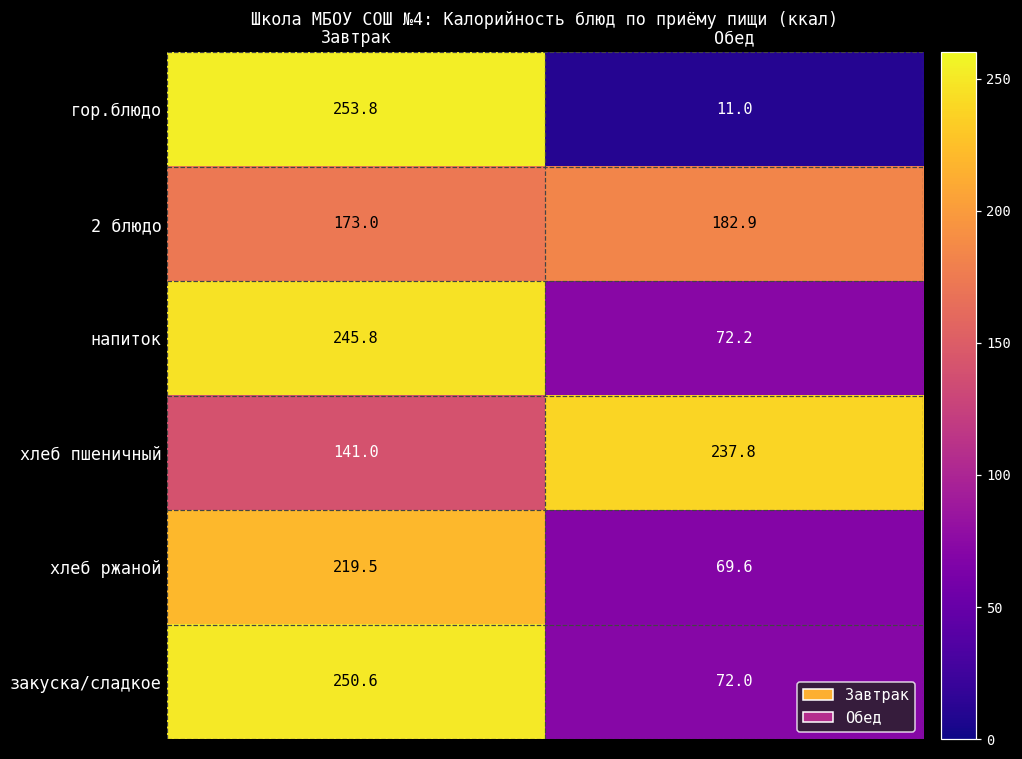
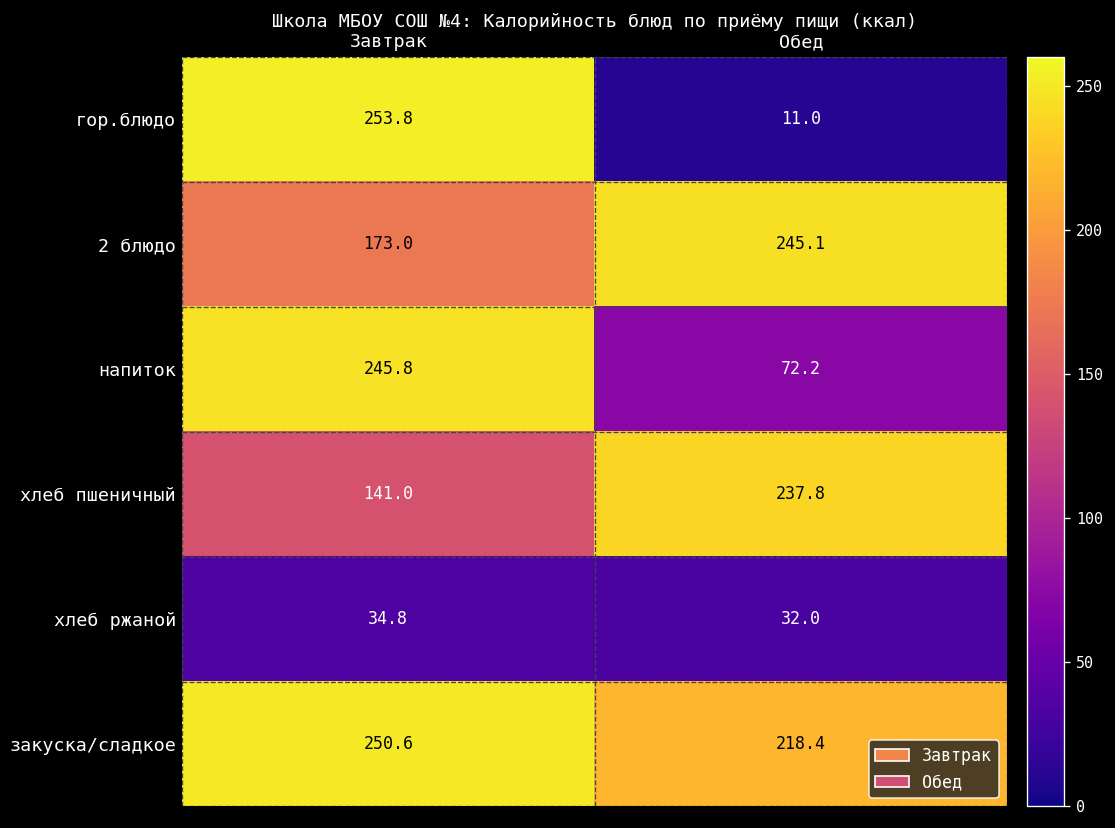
  {
    "гор.блюдо": {
      "Завтрак": 253.8,
      "Обед": 11.0
    },
    "2 блюдо": {
      "Завтрак": 173.0,
-     "Обед": 182.9
+     "Обед": 245.1
    },
    "напиток": {
      "Завтрак": 245.8,
      "Обед": 72.2
    },
    "хлеб пшеничный": {
      "Завтрак": 141.0,
      "Обед": 237.8
    },
    "хлеб ржаной": {
-     "Завтрак": 219.5,
-     "Обед": 69.6
+     "Завтрак": 34.8,
+     "Обед": 32.0
    },
    "закуска/сладкое": {
      "Завтрак": 250.6,
-     "Обед": 72.0
+     "Обед": 218.4
    }
  }
